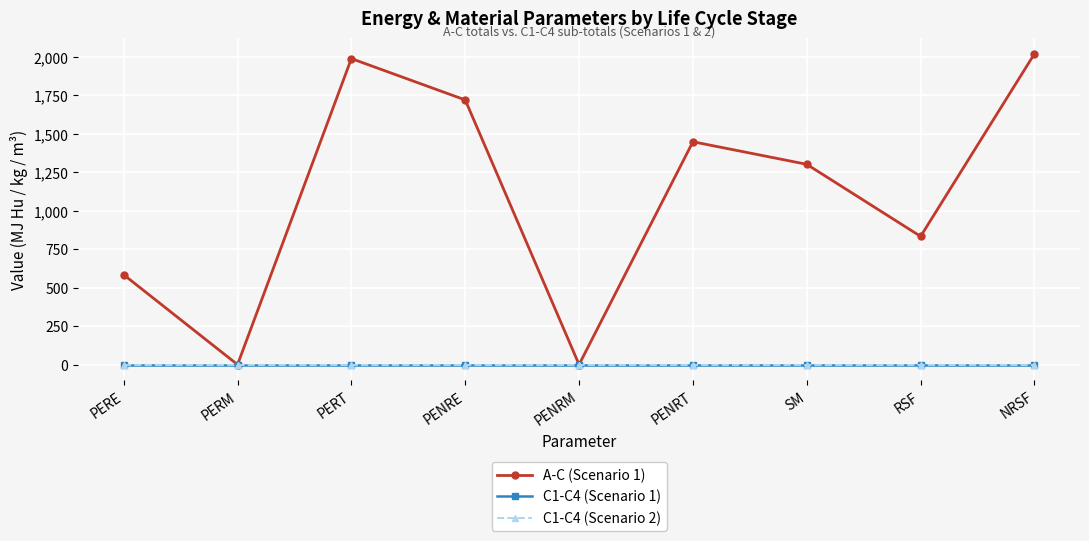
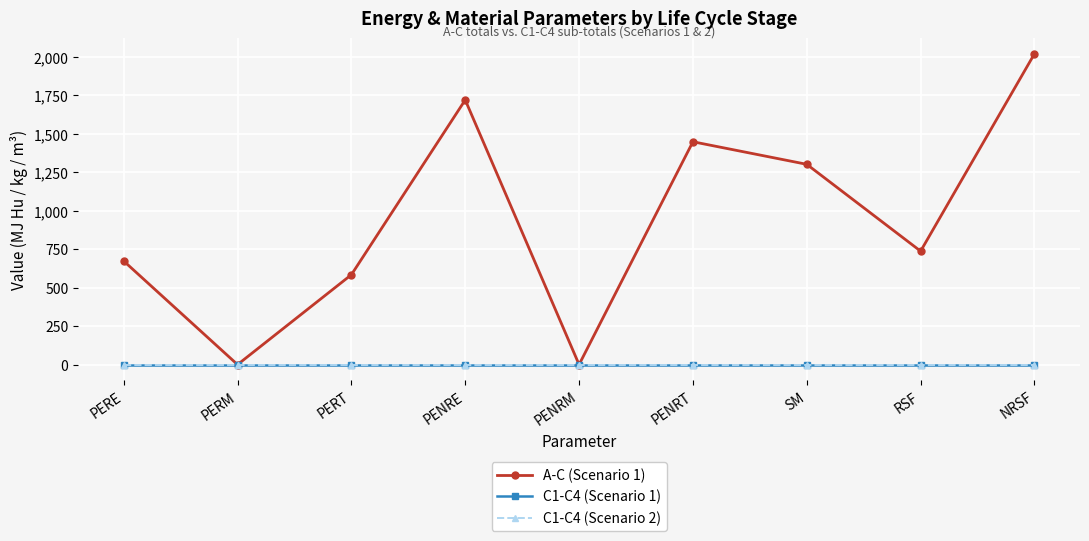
  {
    "A-C (Scenario 1)": {
-     "PERE": "580",
-     "PERT": "1,990",
+     "PERE": "670",
+     "PERT": "580",
      "PENRE": "1,720",
      "PENRT": "1,450",
      "SM": "1,300",
-     "RSF": "830",
+     "RSF": "740",
      "NRSF": "2,020"
    },
    "C1-C4 (Scenario 2)": {
      "PERE": "0",
      "PERT": "0",
      "PENRE": "0",
      "PENRT": "0",
      "SM": "0",
      "RSF": "0",
      "NRSF": "0"
    }
  }
